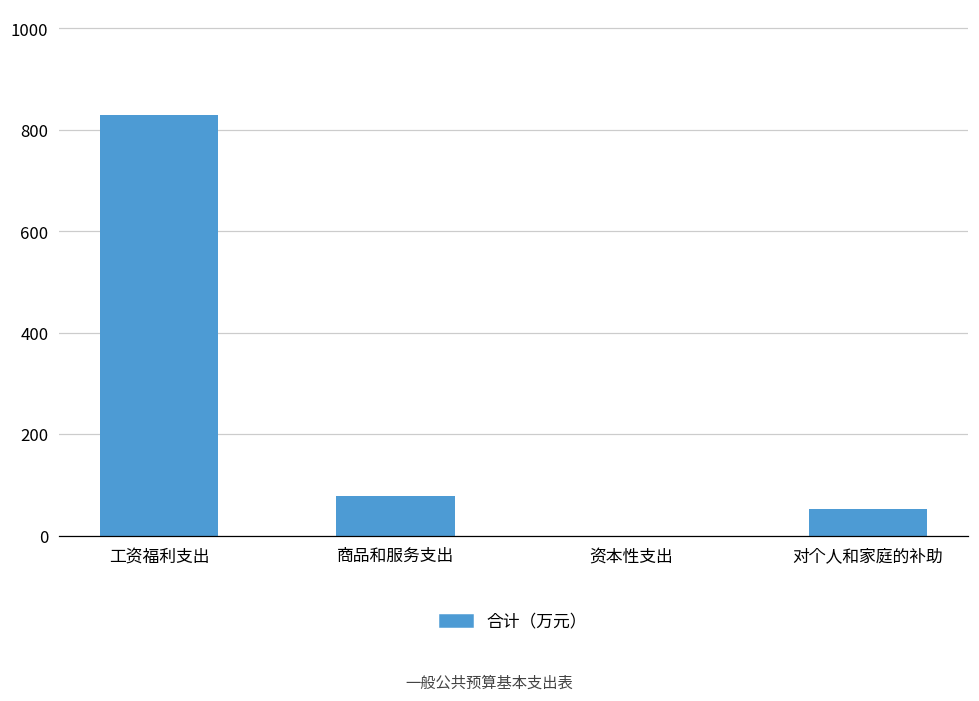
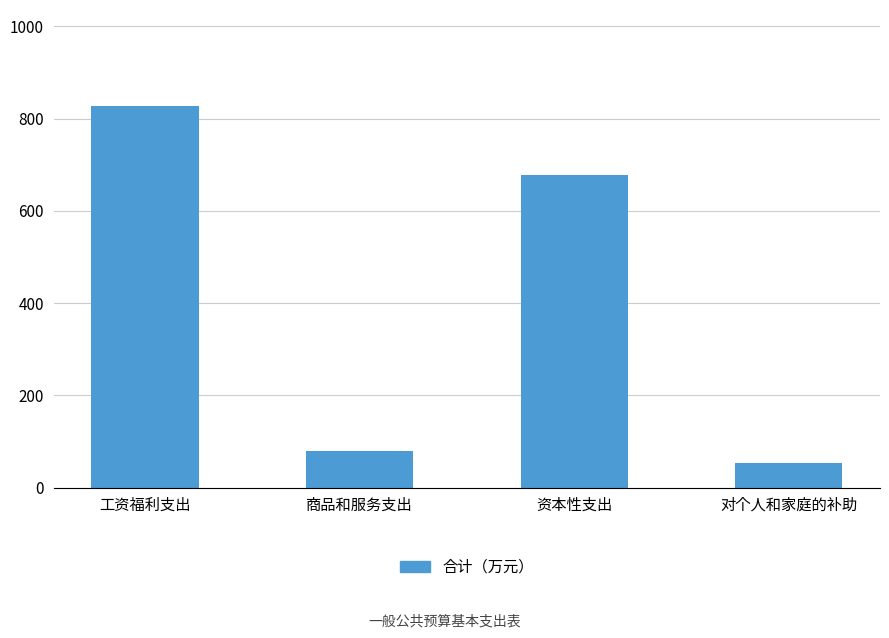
  {
    "工资福利支出": 830,
    "商品和服务支出": 80,
-   "资本性支出": 0,
+   "资本性支出": 680,
    "对个人和家庭的补助": 50
  }
